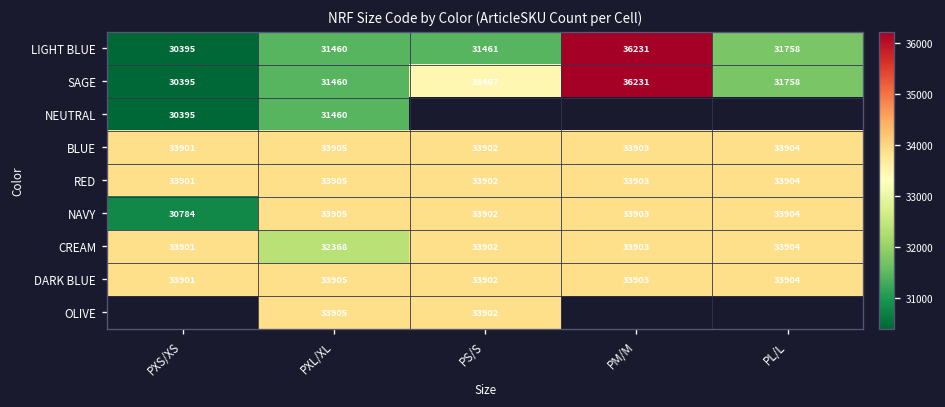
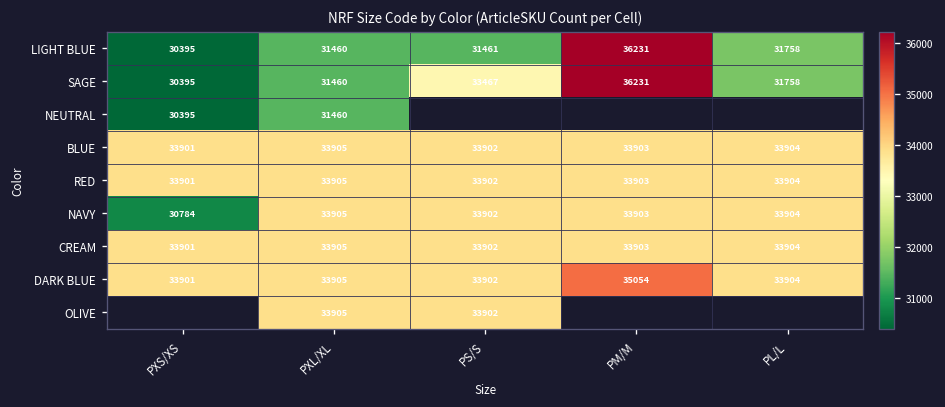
  {
    "LIGHT BLUE": {
      "PXS/XS": 30395,
      "PXL/XL": 31460,
      "PS/S": 31461,
      "PM/M": 36231,
      "PL/L": 31758
    },
    "SAGE": {
      "PXS/XS": 30395,
      "PXL/XL": 31460,
      "PS/S": 33467,
      "PM/M": 36231,
      "PL/L": 31758
    },
    "NEUTRAL": {
      "PXS/XS": 30395,
      "PXL/XL": 31460
    },
    "BLUE": {
      "PXS/XS": 33901,
      "PXL/XL": 33905,
      "PS/S": 33902,
      "PM/M": 33903,
      "PL/L": 33904
    },
    "RED": {
      "PXS/XS": 33901,
      "PXL/XL": 33905,
      "PS/S": 33902,
      "PM/M": 33903,
      "PL/L": 33904
    },
    "NAVY": {
      "PXS/XS": 30784,
      "PXL/XL": 33905,
      "PS/S": 33902,
      "PM/M": 33903,
      "PL/L": 33904
    },
    "CREAM": {
      "PXS/XS": 33901,
-     "PXL/XL": 32368,
+     "PXL/XL": 33905,
      "PS/S": 33902,
      "PM/M": 33903,
      "PL/L": 33904
    },
    "DARK BLUE": {
      "PXS/XS": 33901,
      "PXL/XL": 33905,
      "PS/S": 33902,
-     "PM/M": 33903,
+     "PM/M": 35054,
      "PL/L": 33904
    },
    "OLIVE": {
      "PXL/XL": 33905,
      "PS/S": 33902
    }
  }
